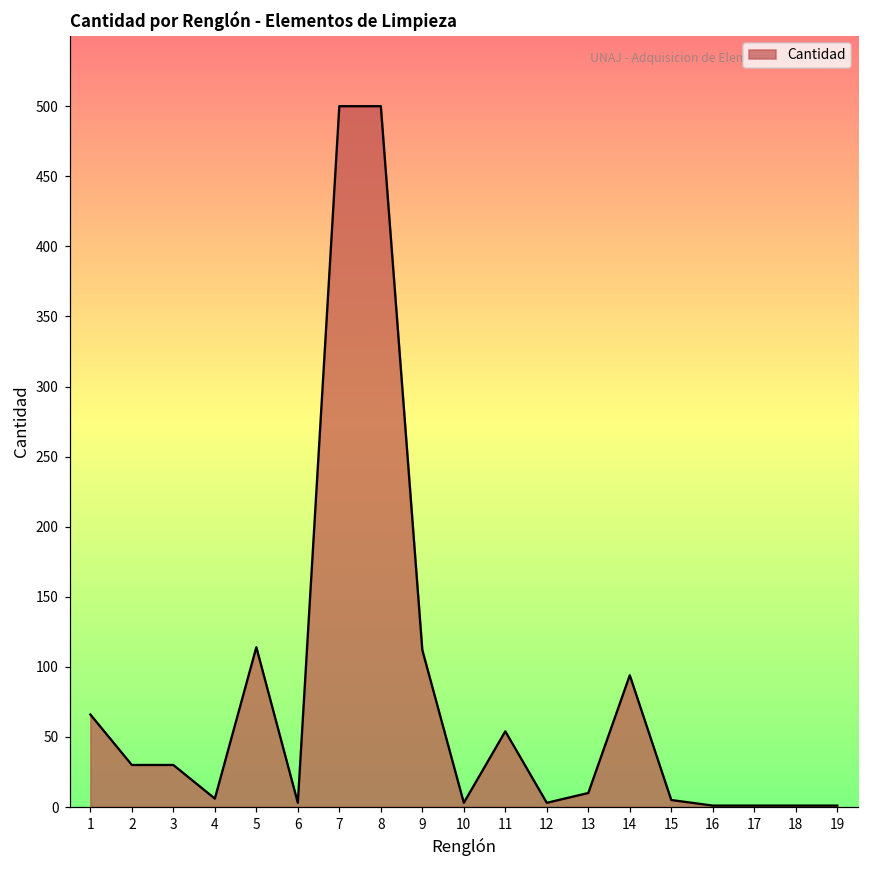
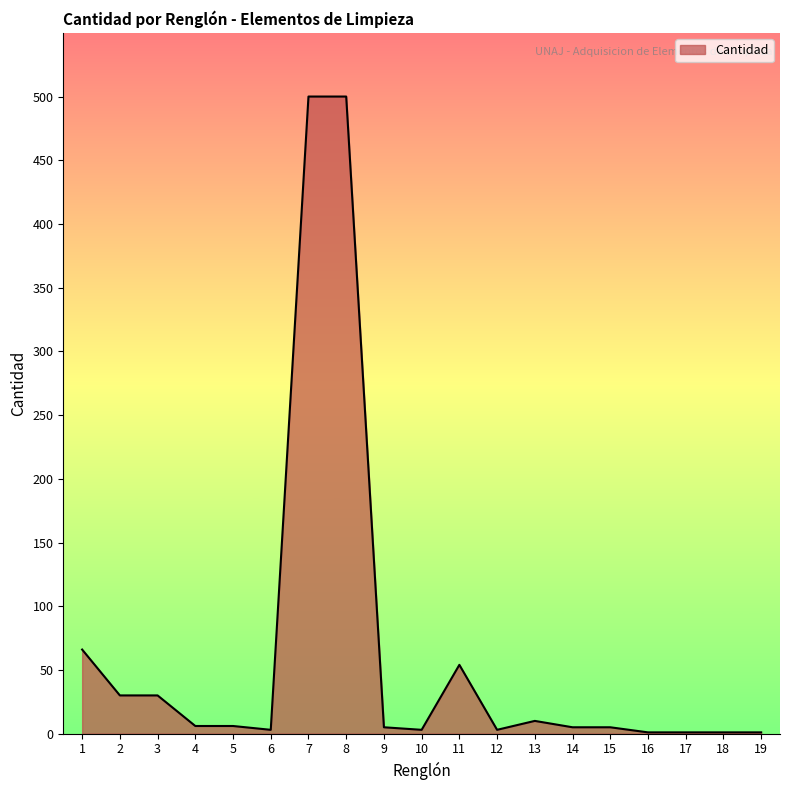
  {
    "1": 66,
    "2": 30,
    "3": 30,
    "4": 6,
-   "5": 114,
+   "5": 6,
    "6": 3,
    "7": 500,
    "8": 500,
-   "9": 112,
+   "9": 5,
    "10": 3,
    "11": 54,
    "12": 3,
    "13": 10,
-   "14": 94,
+   "14": 5,
    "15": 5,
    "16": 1,
    "17": 1,
    "18": 1,
    "19": 1
  }
